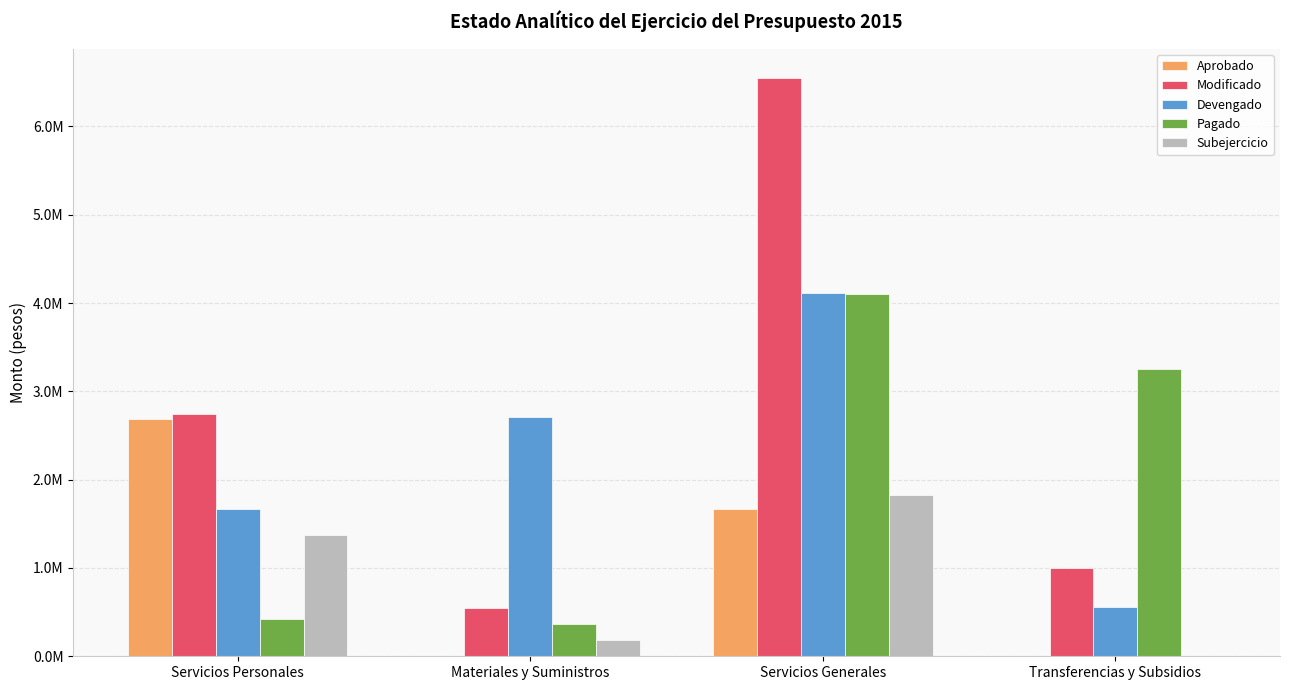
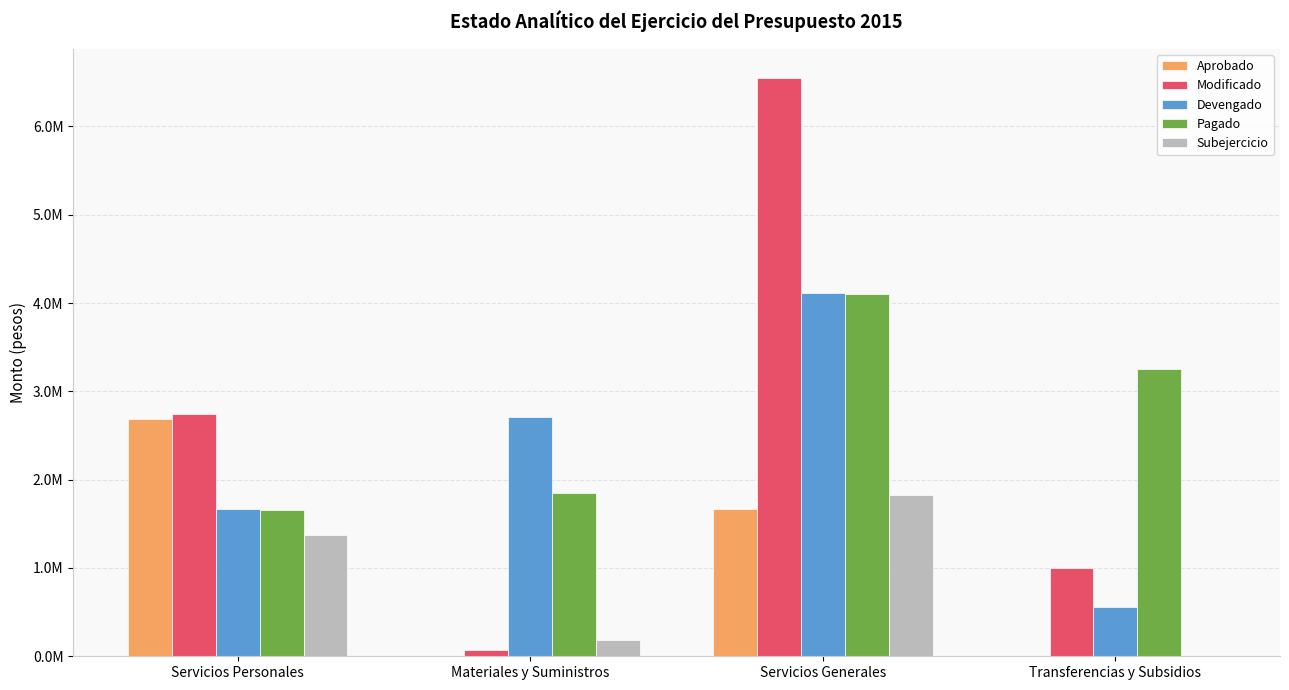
  {
    "Aprobado": {
      "Servicios Personales": 2700000,
      "Materiales y Suministros": 0,
      "Servicios Generales": 1700000,
      "Transferencias y Subsidios": 0
    },
    "Modificado": {
      "Servicios Personales": 2700000,
-     "Materiales y Suministros": 500000,
+     "Materiales y Suministros": 100000,
      "Servicios Generales": 6600000,
      "Transferencias y Subsidios": 1000000
    },
    "Devengado": {
      "Servicios Personales": 1700000,
      "Materiales y Suministros": 2700000,
      "Servicios Generales": 4100000,
      "Transferencias y Subsidios": 600000
    },
    "Pagado": {
-     "Servicios Personales": 400000,
-     "Materiales y Suministros": 400000,
+     "Servicios Personales": 1700000,
+     "Materiales y Suministros": 1900000,
      "Servicios Generales": 4100000,
      "Transferencias y Subsidios": 3200000
    },
    "Subejercicio": {
      "Servicios Personales": 1400000,
      "Materiales y Suministros": 200000,
      "Servicios Generales": 1800000,
      "Transferencias y Subsidios": 0
    }
  }
